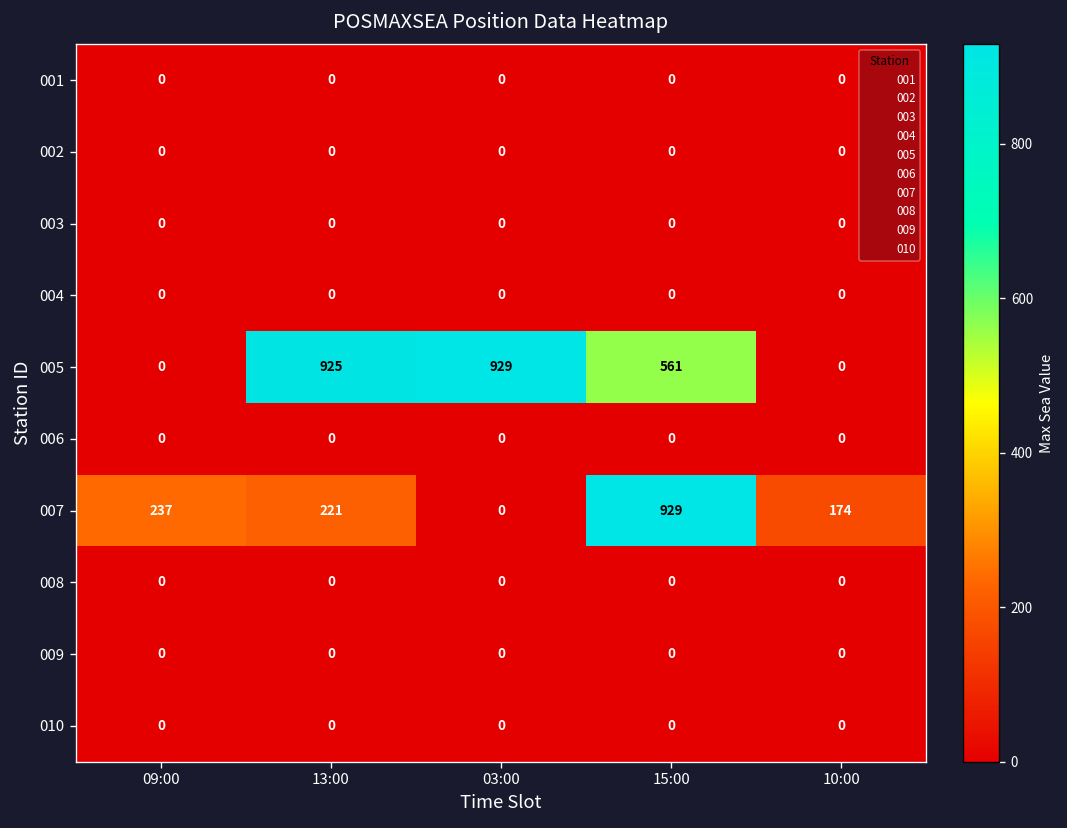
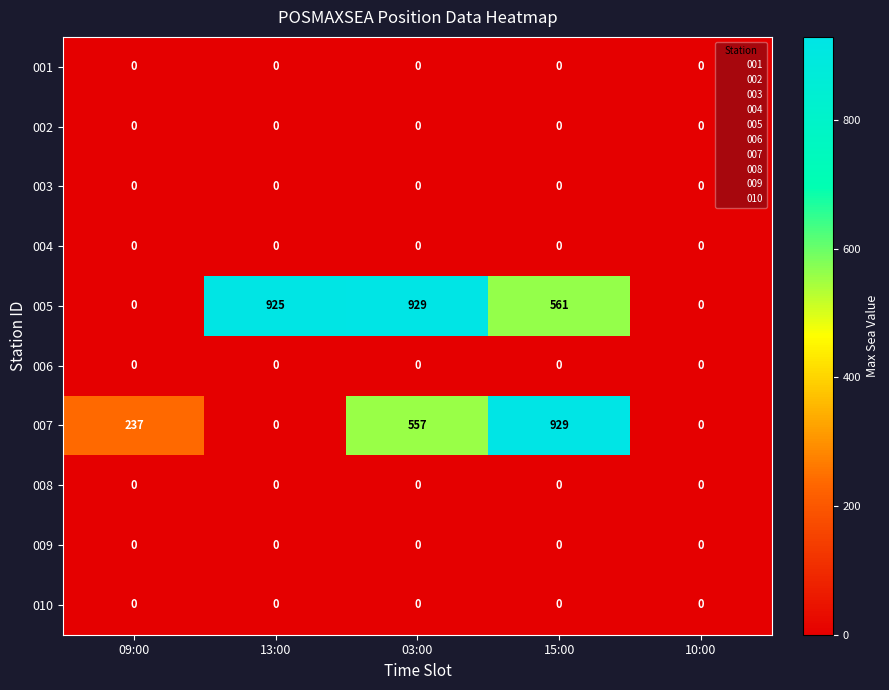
  {
    "001": {
      "09:00": 0,
      "13:00": 0,
      "03:00": 0,
      "15:00": 0,
      "10:00": 0
    },
    "002": {
      "09:00": 0,
      "13:00": 0,
      "03:00": 0,
      "15:00": 0,
      "10:00": 0
    },
    "003": {
      "09:00": 0,
      "13:00": 0,
      "03:00": 0,
      "15:00": 0,
      "10:00": 0
    },
    "004": {
      "09:00": 0,
      "13:00": 0,
      "03:00": 0,
      "15:00": 0,
      "10:00": 0
    },
    "005": {
      "09:00": 0,
      "13:00": 925,
      "03:00": 929,
      "15:00": 561,
      "10:00": 0
    },
    "006": {
      "09:00": 0,
      "13:00": 0,
      "03:00": 0,
      "15:00": 0,
      "10:00": 0
    },
    "007": {
      "09:00": 237,
-     "13:00": 221,
-     "03:00": 0,
+     "13:00": 0,
+     "03:00": 557,
      "15:00": 929,
-     "10:00": 174
+     "10:00": 0
    },
    "008": {
      "09:00": 0,
      "13:00": 0,
      "03:00": 0,
      "15:00": 0,
      "10:00": 0
    },
    "009": {
      "09:00": 0,
      "13:00": 0,
      "03:00": 0,
      "15:00": 0,
      "10:00": 0
    },
    "010": {
      "09:00": 0,
      "13:00": 0,
      "03:00": 0,
      "15:00": 0,
      "10:00": 0
    }
  }
